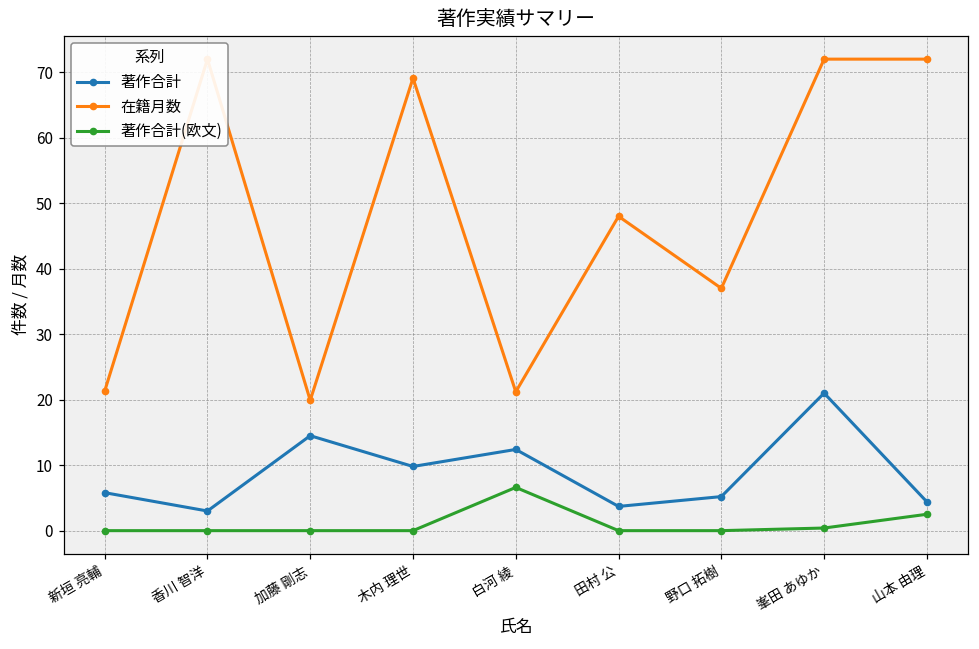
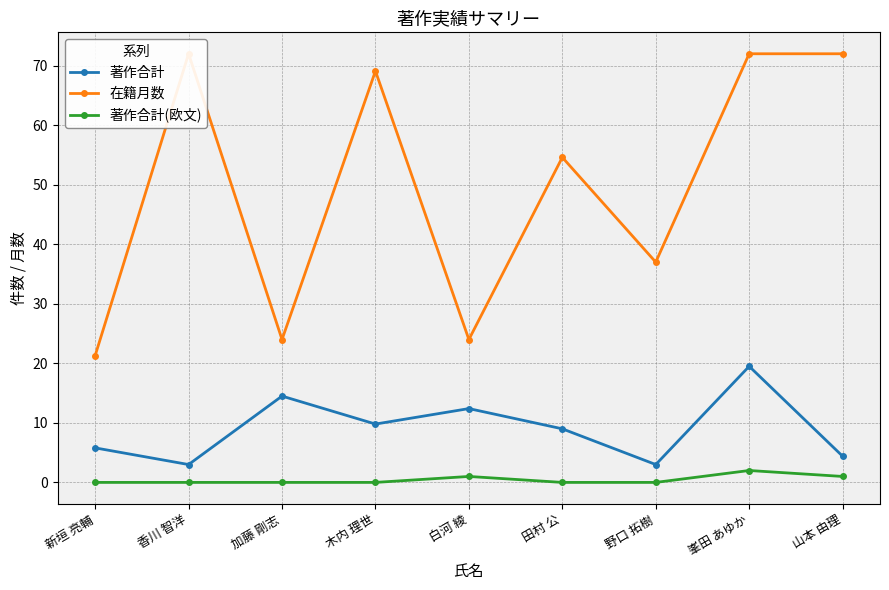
  {
    "著作合計": {
      "新垣 亮輔": 6,
      "香川 智洋": 3,
      "加藤 剛志": 15,
      "木内 理世": 10,
      "白河 綾": 12,
-     "田村 公": 4,
-     "野口 拓樹": 5,
-     "峯田 あゆか": 21,
+     "田村 公": 9,
+     "野口 拓樹": 3,
+     "峯田 あゆか": 20,
      "山本 由理": 4
    },
    "在籍月数": {
      "新垣 亮輔": 21,
-     "加藤 剛志": 20,
+     "加藤 剛志": 24,
      "木内 理世": 69,
-     "白河 綾": 21,
-     "田村 公": 48,
+     "白河 綾": 24,
+     "田村 公": 55,
      "野口 拓樹": 37,
      "峯田 あゆか": 72,
      "山本 由理": 72
    },
    "著作合計(欧文)": {
      "新垣 亮輔": 0,
      "香川 智洋": 0,
      "加藤 剛志": 0,
      "木内 理世": 0,
-     "白河 綾": 7,
+     "白河 綾": 1,
      "田村 公": 0,
      "野口 拓樹": 0,
-     "峯田 あゆか": 0,
-     "山本 由理": 3
+     "峯田 あゆか": 2,
+     "山本 由理": 1
    }
  }
